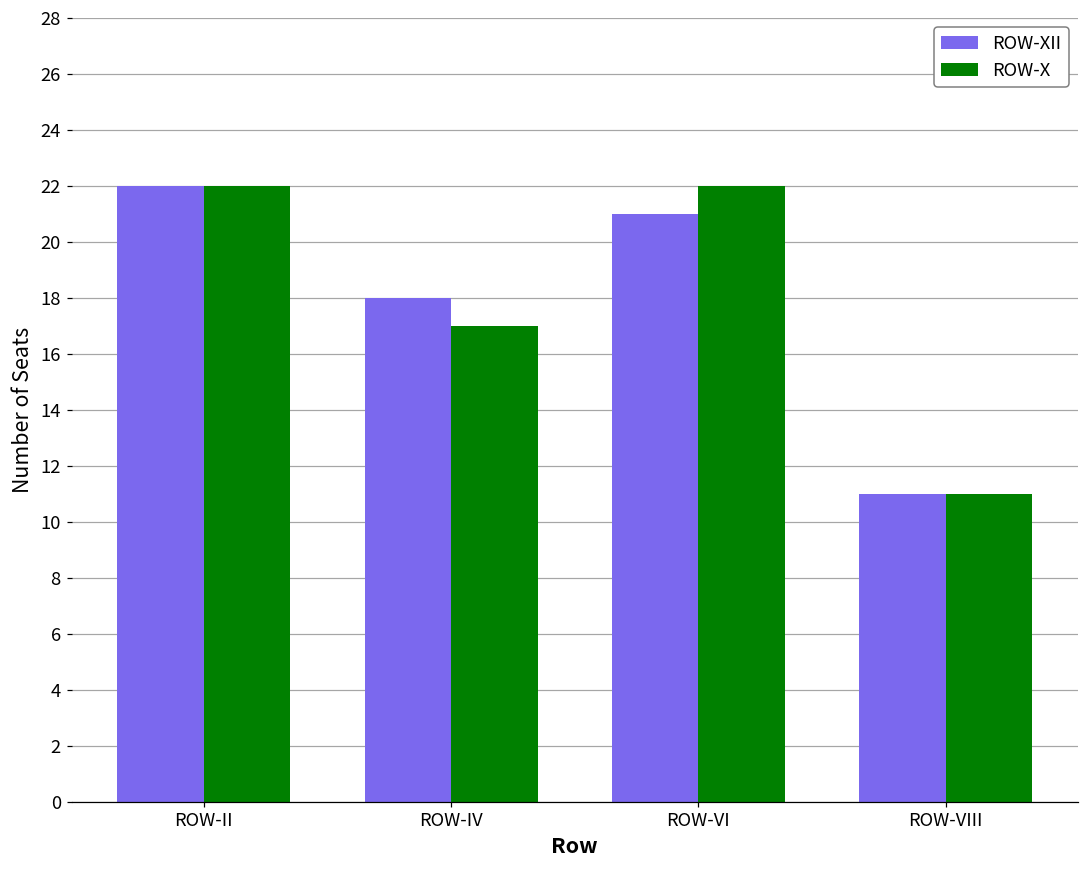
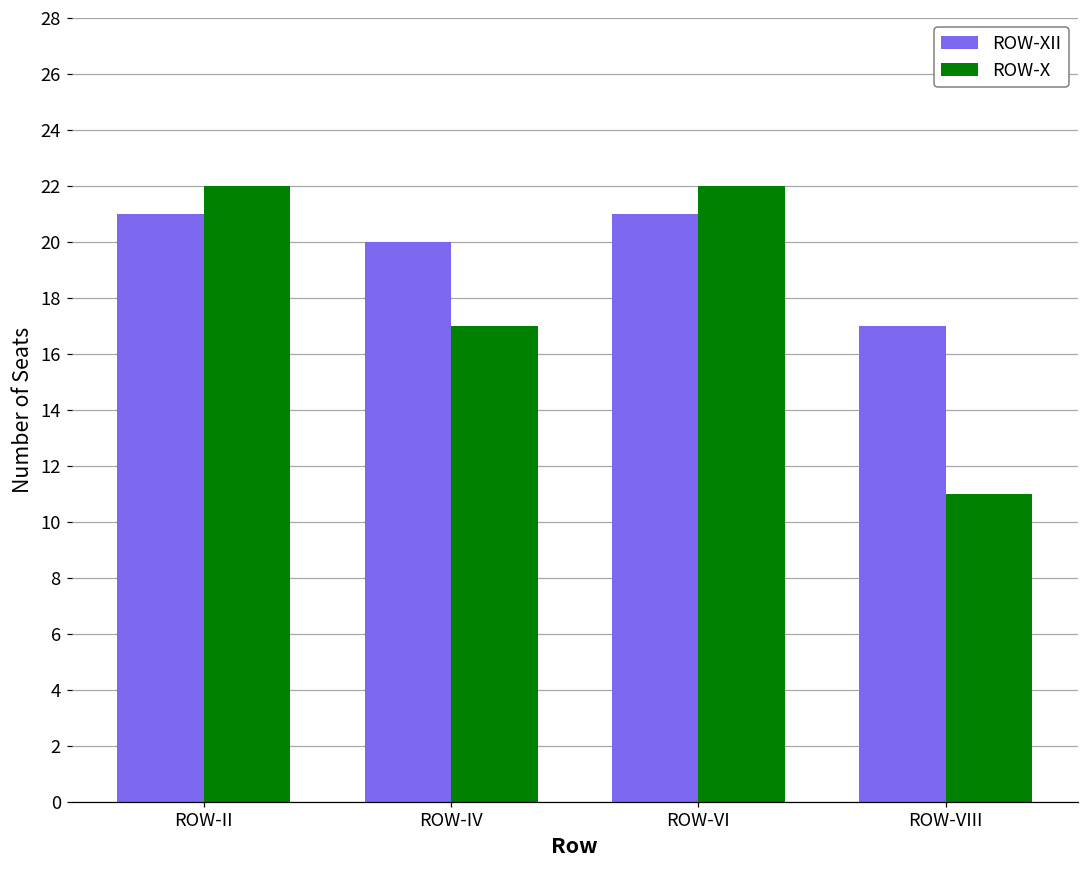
  {
    "ROW-XII": {
-     "ROW-II": 22,
-     "ROW-IV": 18,
+     "ROW-II": 21,
+     "ROW-IV": 20,
      "ROW-VI": 21,
-     "ROW-VIII": 11
+     "ROW-VIII": 17
    },
    "ROW-X": {
      "ROW-II": 22,
      "ROW-IV": 17,
      "ROW-VI": 22,
      "ROW-VIII": 11
    }
  }
